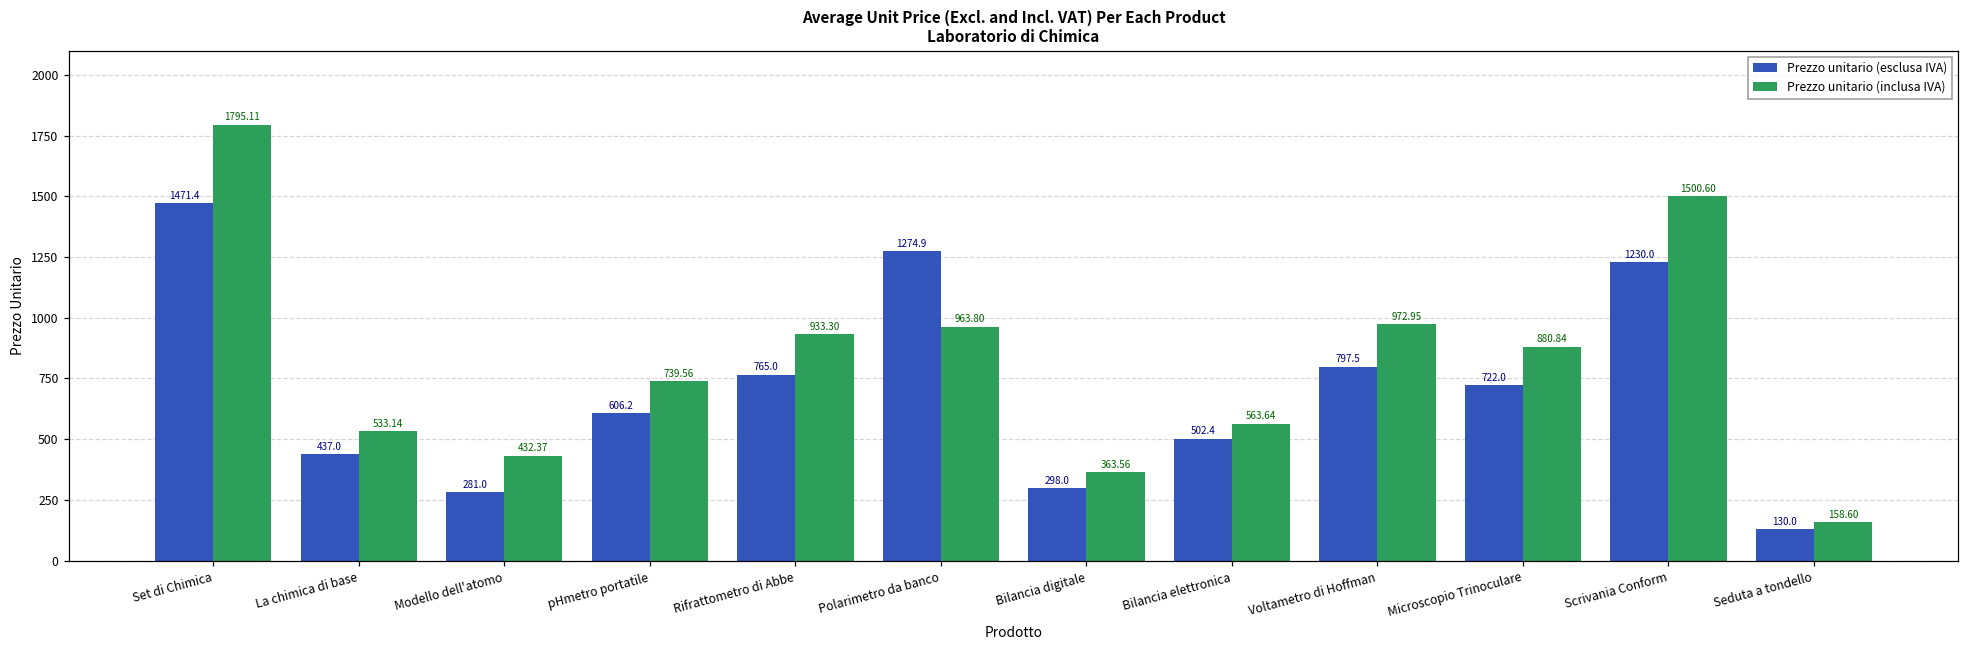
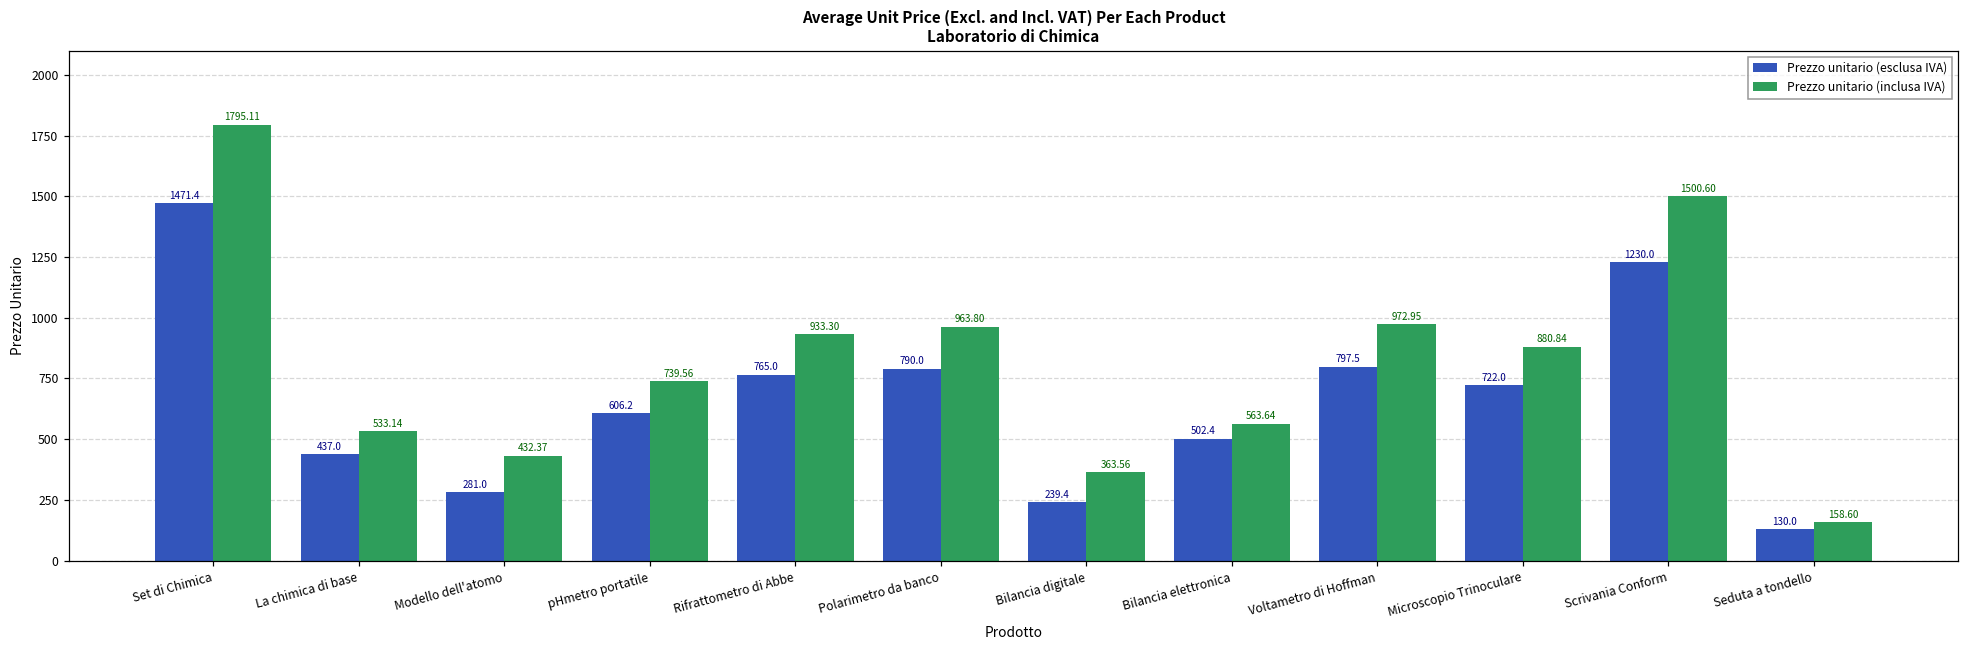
  {
    "Prezzo unitario (esclusa IVA)": {
      "Set di Chimica": 1471.4,
      "La chimica di base": 437.0,
      "Modello dell'atomo": 281.0,
      "pHmetro portatile": 606.2,
      "Rifrattometro di Abbe": 765.0,
-     "Polarimetro da banco": 1274.9,
-     "Bilancia digitale": 298.0,
+     "Polarimetro da banco": 790.0,
+     "Bilancia digitale": 239.4,
      "Bilancia elettronica": 502.4,
      "Voltametro di Hoffman": 797.5,
      "Microscopio Trinoculare": 722.0,
      "Scrivania Conform": 1230.0,
      "Seduta a tondello": 130.0
    },
    "Prezzo unitario (inclusa IVA)": {
      "Set di Chimica": 1795.11,
      "La chimica di base": 533.14,
      "Modello dell'atomo": 432.37,
      "pHmetro portatile": 739.56,
      "Rifrattometro di Abbe": 933.30,
      "Polarimetro da banco": 963.80,
      "Bilancia digitale": 363.56,
      "Bilancia elettronica": 563.64,
      "Voltametro di Hoffman": 972.95,
      "Microscopio Trinoculare": 880.84,
      "Scrivania Conform": 1500.60,
      "Seduta a tondello": 158.60
    }
  }
